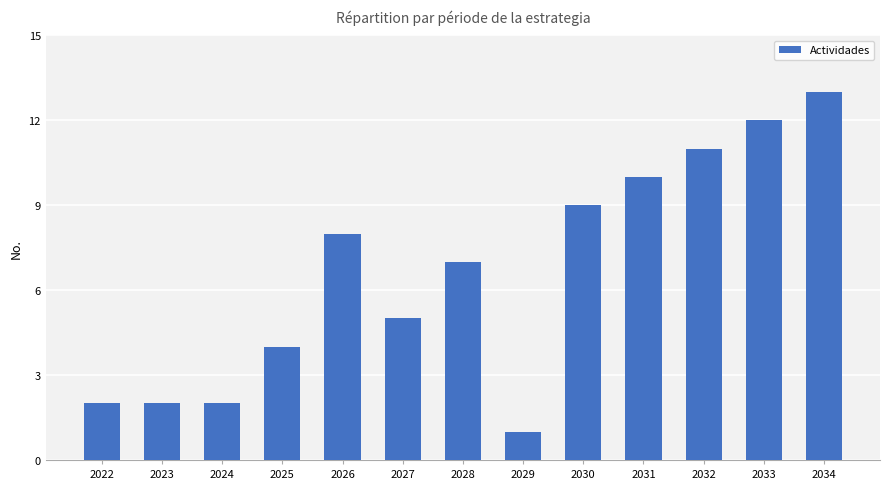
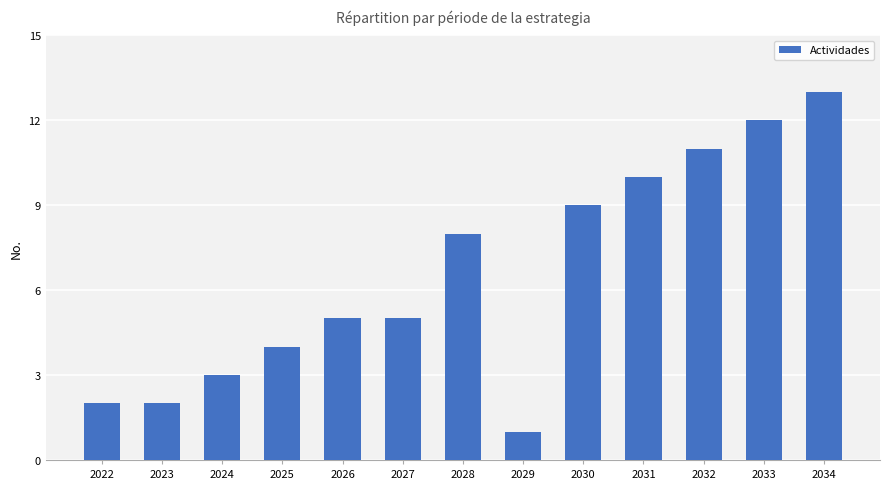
  {
    "2022": 2,
    "2023": 2,
-   "2024": 2,
+   "2024": 3,
    "2025": 4,
-   "2026": 8,
+   "2026": 5,
    "2027": 5,
-   "2028": 7,
+   "2028": 8,
    "2029": 1,
    "2030": 9,
    "2031": 10,
    "2032": 11,
    "2033": 12,
    "2034": 13
  }
